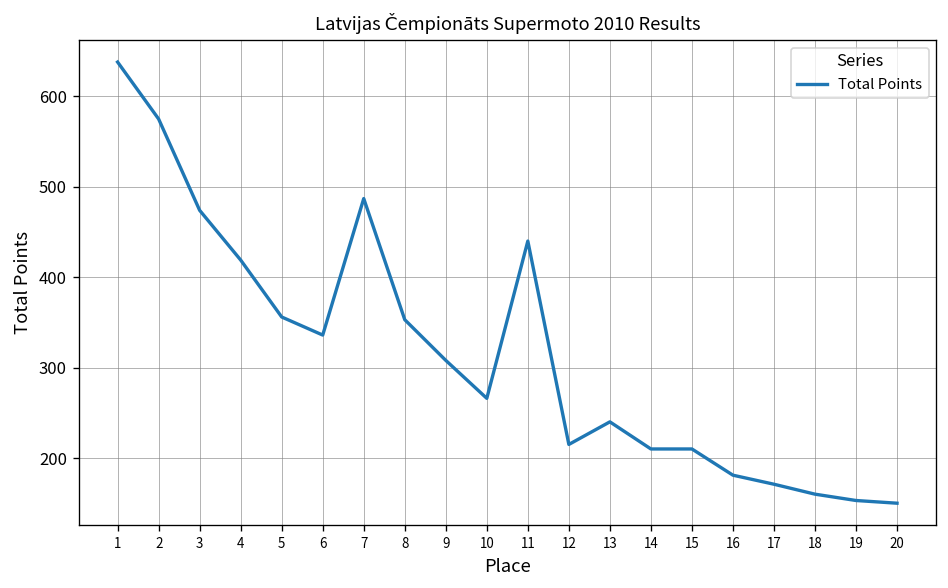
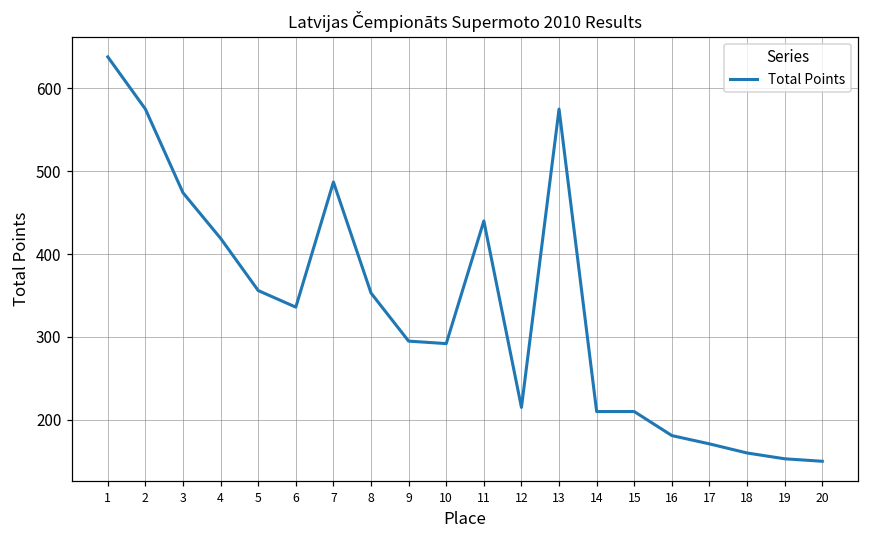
  {
    "1": 640,
    "2": 580,
    "3": 470,
    "4": 420,
    "5": 360,
    "6": 340,
    "7": 490,
    "8": 350,
-   "9": 310,
-   "10": 270,
+   "9": 300,
+   "10": 290,
    "11": 440,
    "12": 220,
-   "13": 240,
+   "13": 580,
    "14": 210,
    "15": 210,
    "16": 180,
    "17": 170,
    "18": 160,
    "19": 150,
    "20": 150
  }
